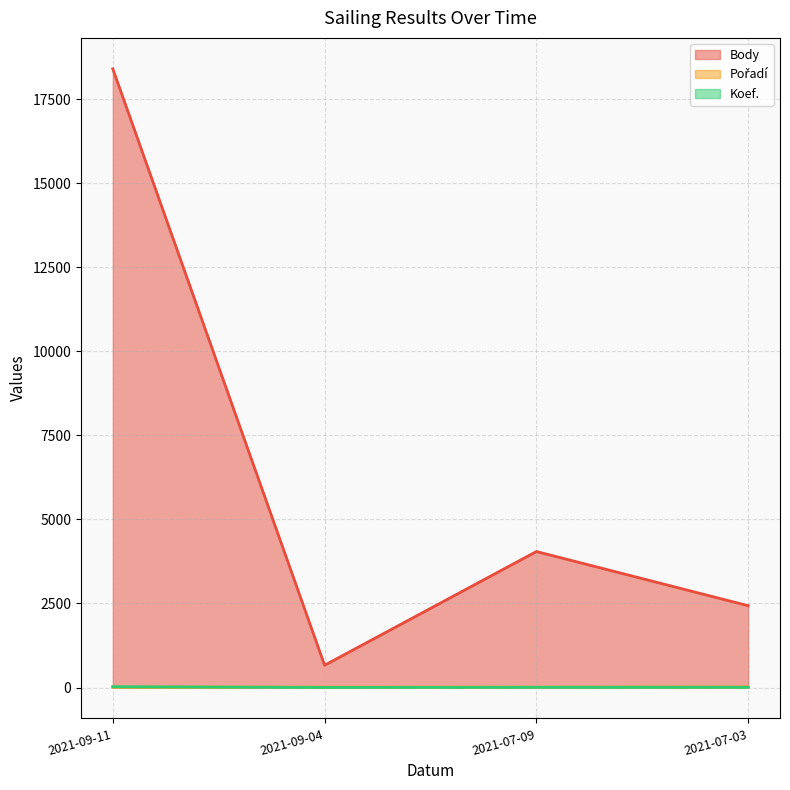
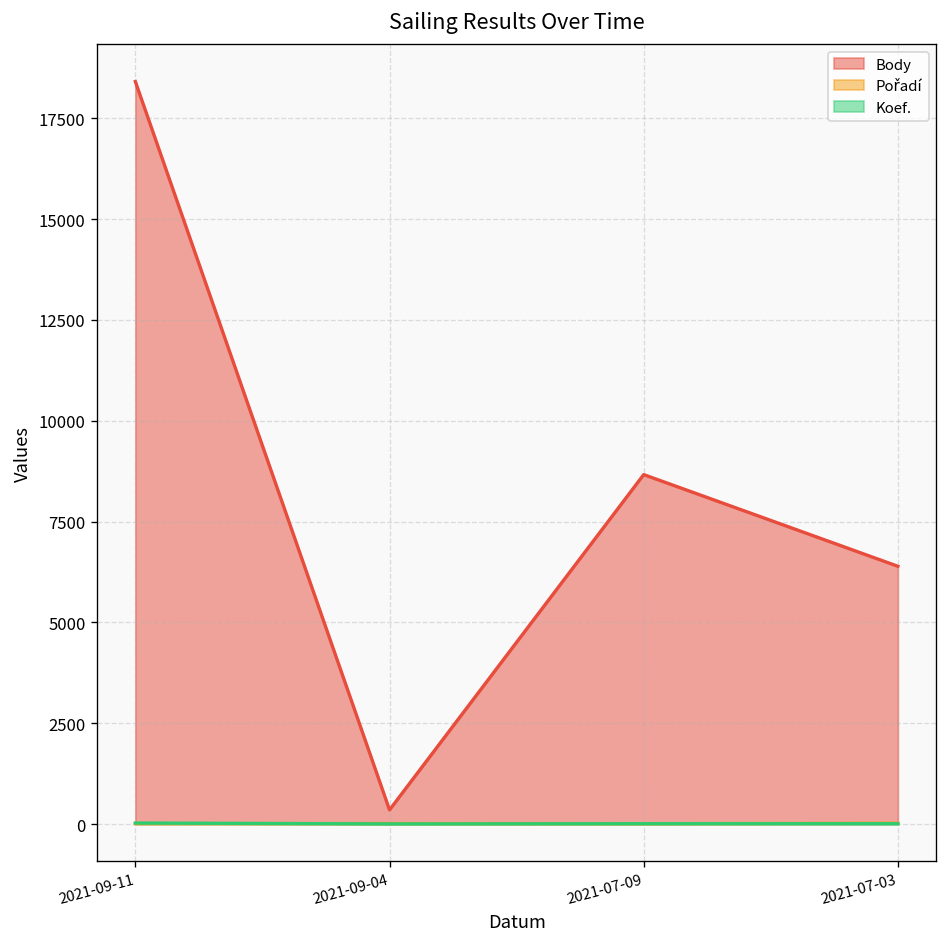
  {
    "Body": {
      "2021-09-11": 18400,
-     "2021-09-04": 700,
-     "2021-07-09": 4000,
-     "2021-07-03": 2400
+     "2021-09-04": 400,
+     "2021-07-09": 8700,
+     "2021-07-03": 6400
    },
    "Koef.": {
      "2021-09-11": 0,
      "2021-09-04": 0,
      "2021-07-09": 0,
      "2021-07-03": 0
    }
  }
